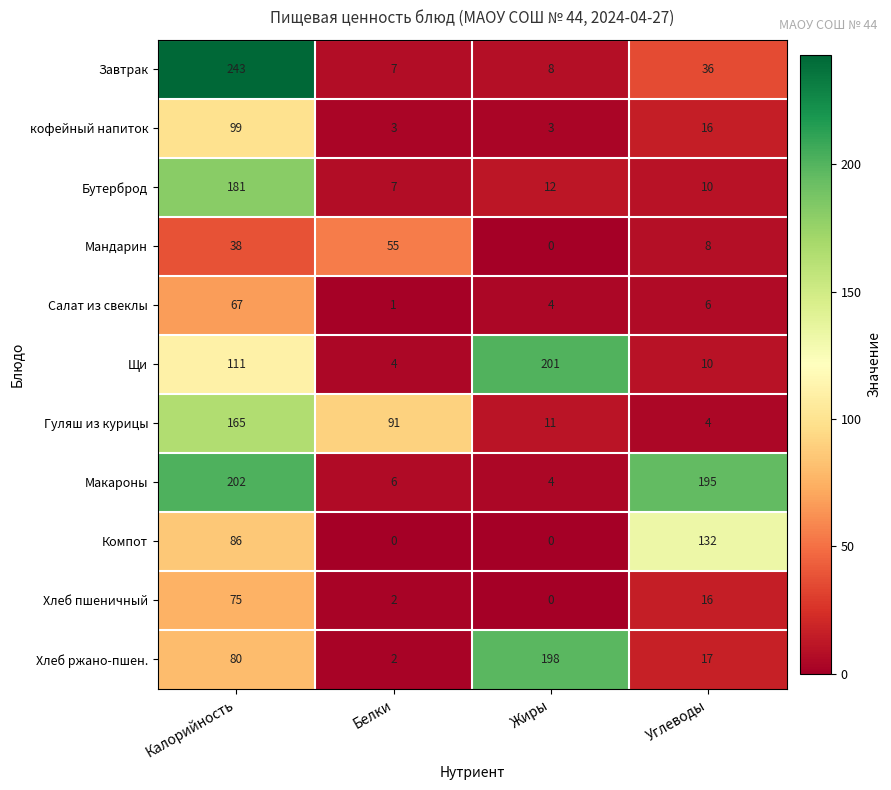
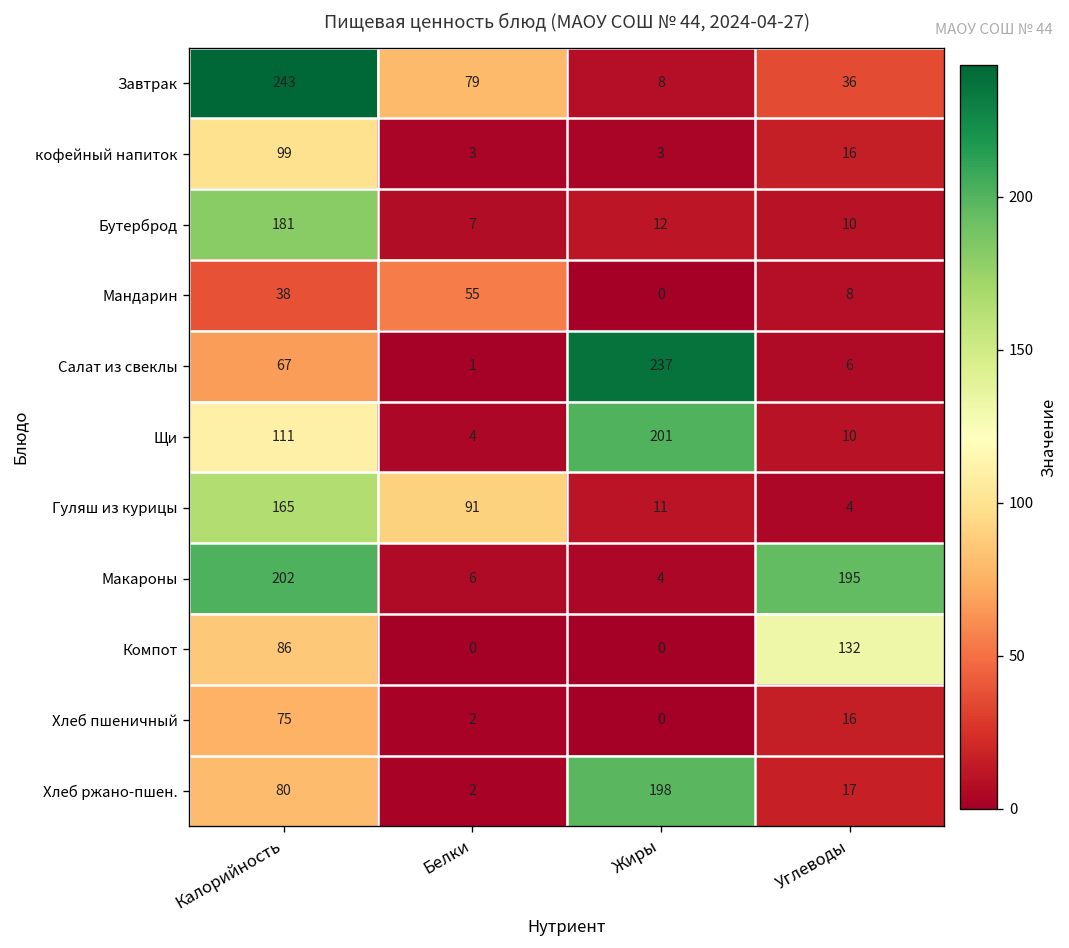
  {
    "Завтрак": {
      "Калорийность": 243,
-     "Белки": 7,
+     "Белки": 79,
      "Жиры": 8,
      "Углеводы": 36
    },
    "кофейный напиток": {
      "Калорийность": 99,
      "Белки": 3,
      "Жиры": 3,
      "Углеводы": 16
    },
    "Бутерброд": {
      "Калорийность": 181,
      "Белки": 7,
      "Жиры": 12,
      "Углеводы": 10
    },
    "Мандарин": {
      "Калорийность": 38,
      "Белки": 55,
      "Жиры": 0,
      "Углеводы": 8
    },
    "Салат из свеклы": {
      "Калорийность": 67,
      "Белки": 1,
-     "Жиры": 4,
+     "Жиры": 237,
      "Углеводы": 6
    },
    "Щи": {
      "Калорийность": 111,
      "Белки": 4,
      "Жиры": 201,
      "Углеводы": 10
    },
    "Гуляш из курицы": {
      "Калорийность": 165,
      "Белки": 91,
      "Жиры": 11,
      "Углеводы": 4
    },
    "Макароны": {
      "Калорийность": 202,
      "Белки": 6,
      "Жиры": 4,
      "Углеводы": 195
    },
    "Компот": {
      "Калорийность": 86,
      "Белки": 0,
      "Жиры": 0,
      "Углеводы": 132
    },
    "Хлеб пшеничный": {
      "Калорийность": 75,
      "Белки": 2,
      "Жиры": 0,
      "Углеводы": 16
    },
    "Хлеб ржано-пшен.": {
      "Калорийность": 80,
      "Белки": 2,
      "Жиры": 198,
      "Углеводы": 17
    }
  }
